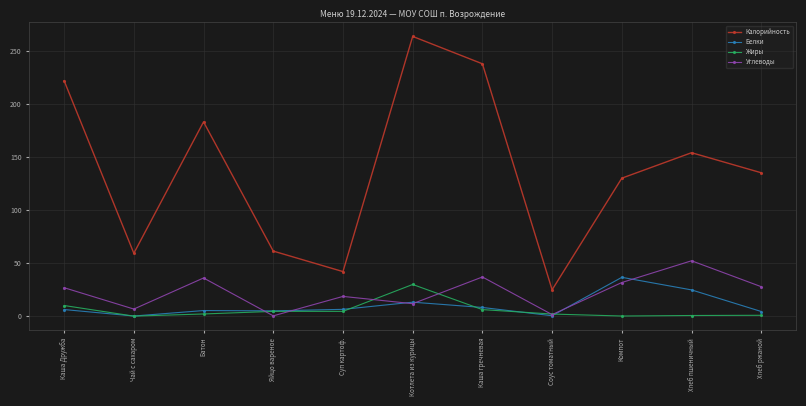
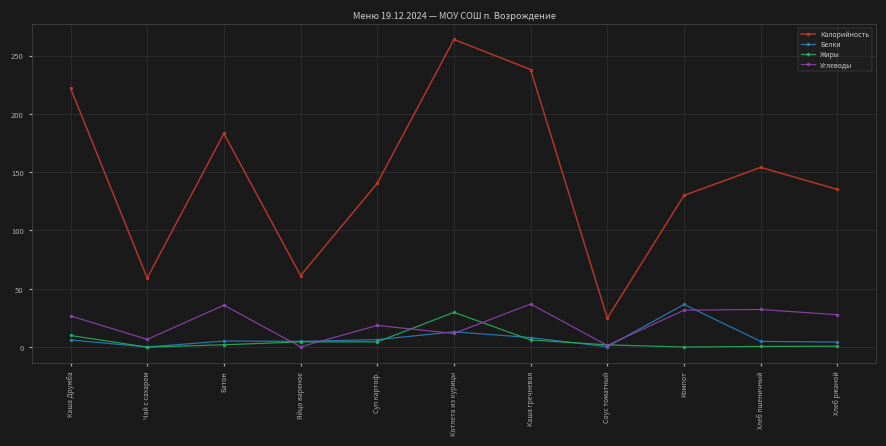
  {
    "Калорийность": {
      "Каша Дружба": 222,
      "Чай с сахаром": 59,
      "Батон": 183,
      "Яйцо вареное": 61,
-     "Суп картоф.": 42,
+     "Суп картоф.": 141,
      "Котлета из курицы": 264,
      "Каша гречневая": 238,
      "Соус томатный": 25,
      "Компот": 130,
      "Хлеб пшеничный": 154,
      "Хлеб ржаной": 135
    },
    "Белки": {
      "Каша Дружба": 6,
      "Батон": 5,
      "Компот": 37,
-     "Хлеб пшеничный": 25,
+     "Хлеб пшеничный": 5,
      "Хлеб ржаной": 4
    },
    "Жиры": {
      "Каша Дружба": 10,
      "Батон": 2,
      "Котлета из курицы": 30,
      "Компот": 0,
      "Хлеб пшеничный": 1,
      "Хлеб ржаной": 1
    },
    "Углеводы": {
      "Каша Дружба": 27,
      "Чай с сахаром": 7,
      "Батон": 36,
      "Яйцо вареное": 0,
      "Суп картоф.": 19,
      "Каша гречневая": 37,
      "Компот": 32,
-     "Хлеб пшеничный": 52,
+     "Хлеб пшеничный": 32,
      "Хлеб ржаной": 28
    }
  }
